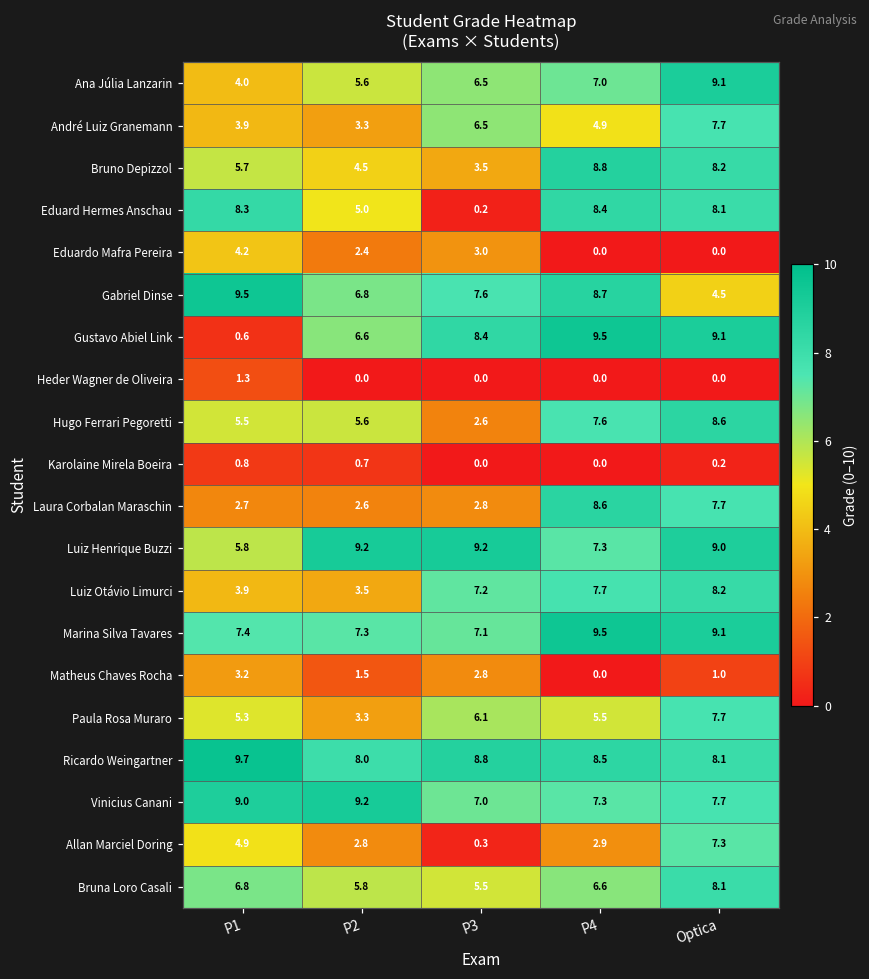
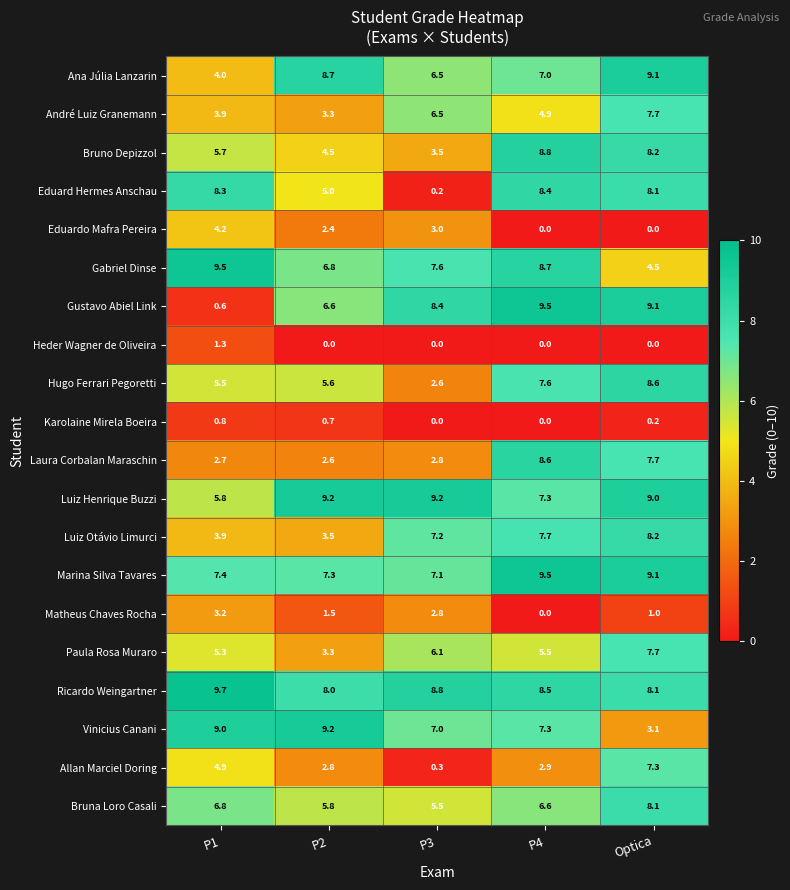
  {
    "Ana Júlia Lanzarin": {
      "P1": 4.0,
-     "P2": 5.6,
+     "P2": 8.7,
      "P3": 6.5,
      "P4": 7.0,
      "Optica": 9.1
    },
    "André Luiz Granemann": {
      "P1": 3.9,
      "P2": 3.3,
      "P3": 6.5,
      "P4": 4.9,
      "Optica": 7.7
    },
    "Bruno Depizzol": {
      "P1": 5.7,
      "P2": 4.5,
      "P3": 3.5,
      "P4": 8.8,
      "Optica": 8.2
    },
    "Eduard Hermes Anschau": {
      "P1": 8.3,
      "P2": 5.0,
      "P3": 0.2,
      "P4": 8.4,
      "Optica": 8.1
    },
    "Eduardo Mafra Pereira": {
      "P1": 4.2,
      "P2": 2.4,
      "P3": 3.0,
      "P4": 0.0,
      "Optica": 0.0
    },
    "Gabriel Dinse": {
      "P1": 9.5,
      "P2": 6.8,
      "P3": 7.6,
      "P4": 8.7,
      "Optica": 4.5
    },
    "Gustavo Abiel Link": {
      "P1": 0.6,
      "P2": 6.6,
      "P3": 8.4,
      "P4": 9.5,
      "Optica": 9.1
    },
    "Heder Wagner de Oliveira": {
      "P1": 1.3,
      "P2": 0.0,
      "P3": 0.0,
      "P4": 0.0,
      "Optica": 0.0
    },
    "Hugo Ferrari Pegoretti": {
      "P1": 5.5,
      "P2": 5.6,
      "P3": 2.6,
      "P4": 7.6,
      "Optica": 8.6
    },
    "Karolaine Mirela Boeira": {
      "P1": 0.8,
      "P2": 0.7,
      "P3": 0.0,
      "P4": 0.0,
      "Optica": 0.2
    },
    "Laura Corbalan Maraschin": {
      "P1": 2.7,
      "P2": 2.6,
      "P3": 2.8,
      "P4": 8.6,
      "Optica": 7.7
    },
    "Luiz Henrique Buzzi": {
      "P1": 5.8,
      "P2": 9.2,
      "P3": 9.2,
      "P4": 7.3,
      "Optica": 9.0
    },
    "Luiz Otávio Limurci": {
      "P1": 3.9,
      "P2": 3.5,
      "P3": 7.2,
      "P4": 7.7,
      "Optica": 8.2
    },
    "Marina Silva Tavares": {
      "P1": 7.4,
      "P2": 7.3,
      "P3": 7.1,
      "P4": 9.5,
      "Optica": 9.1
    },
    "Matheus Chaves Rocha": {
      "P1": 3.2,
      "P2": 1.5,
      "P3": 2.8,
      "P4": 0.0,
      "Optica": 1.0
    },
    "Paula Rosa Muraro": {
      "P1": 5.3,
      "P2": 3.3,
      "P3": 6.1,
      "P4": 5.5,
      "Optica": 7.7
    },
    "Ricardo Weingartner": {
      "P1": 9.7,
      "P2": 8.0,
      "P3": 8.8,
      "P4": 8.5,
      "Optica": 8.1
    },
    "Vinicius Canani": {
      "P1": 9.0,
      "P2": 9.2,
      "P3": 7.0,
      "P4": 7.3,
-     "Optica": 7.7
+     "Optica": 3.1
    },
    "Allan Marciel Doring": {
      "P1": 4.9,
      "P2": 2.8,
      "P3": 0.3,
      "P4": 2.9,
      "Optica": 7.3
    },
    "Bruna Loro Casali": {
      "P1": 6.8,
      "P2": 5.8,
      "P3": 5.5,
      "P4": 6.6,
      "Optica": 8.1
    }
  }
